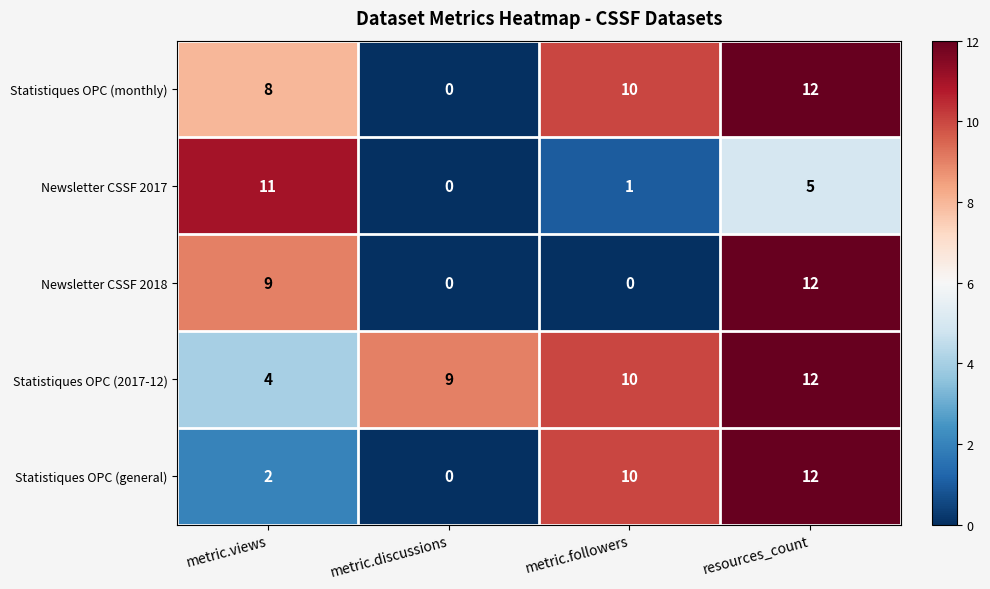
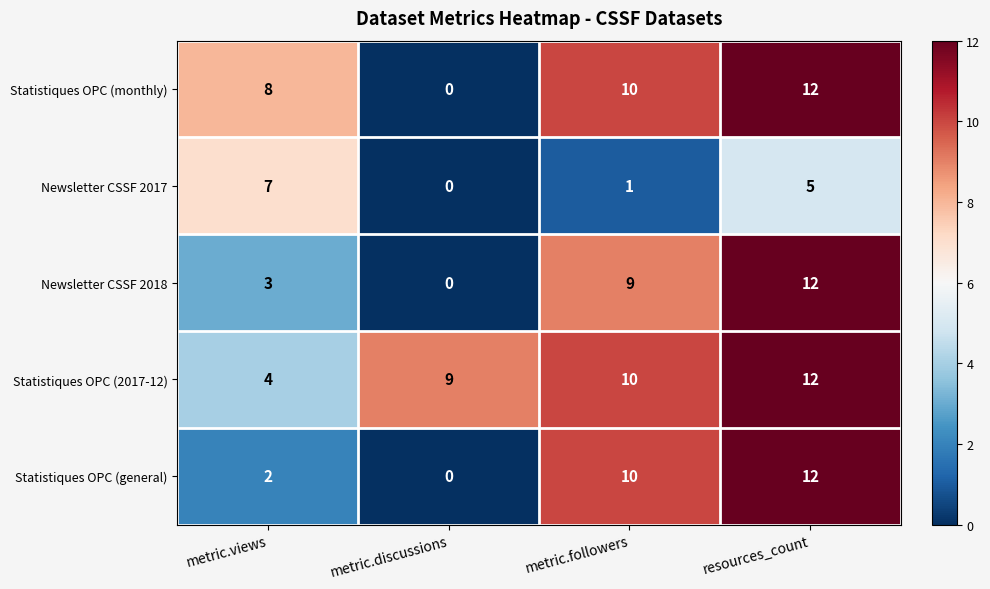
  {
    "Statistiques OPC (monthly)": {
      "metric.views": 8,
      "metric.discussions": 0,
      "metric.followers": 10,
      "resources_count": 12
    },
    "Newsletter CSSF 2017": {
-     "metric.views": 11,
+     "metric.views": 7,
      "metric.discussions": 0,
      "metric.followers": 1,
      "resources_count": 5
    },
    "Newsletter CSSF 2018": {
-     "metric.views": 9,
+     "metric.views": 3,
      "metric.discussions": 0,
-     "metric.followers": 0,
+     "metric.followers": 9,
      "resources_count": 12
    },
    "Statistiques OPC (2017-12)": {
      "metric.views": 4,
      "metric.discussions": 9,
      "metric.followers": 10,
      "resources_count": 12
    },
    "Statistiques OPC (general)": {
      "metric.views": 2,
      "metric.discussions": 0,
      "metric.followers": 10,
      "resources_count": 12
    }
  }
